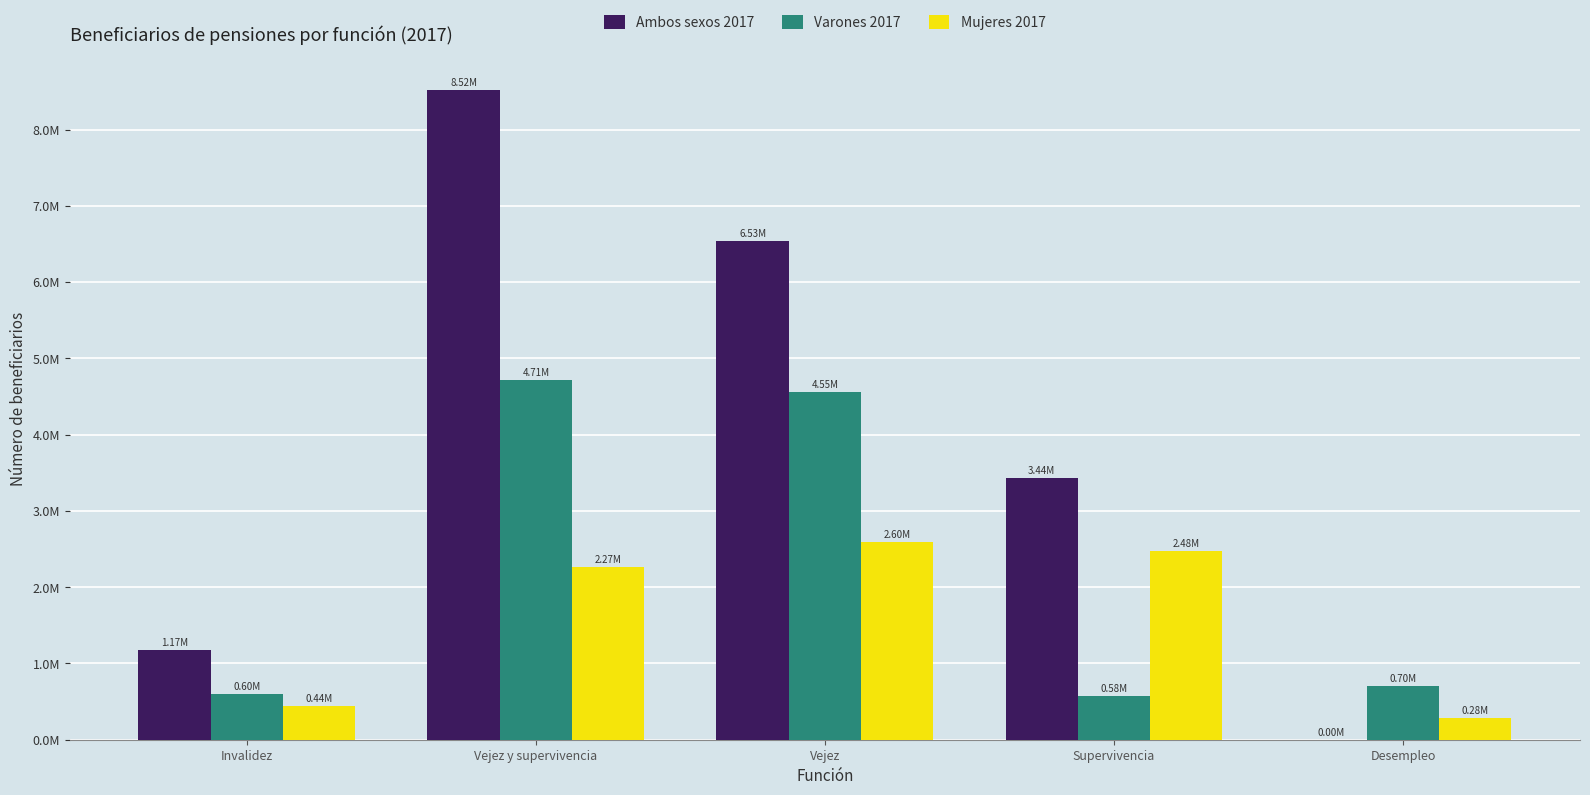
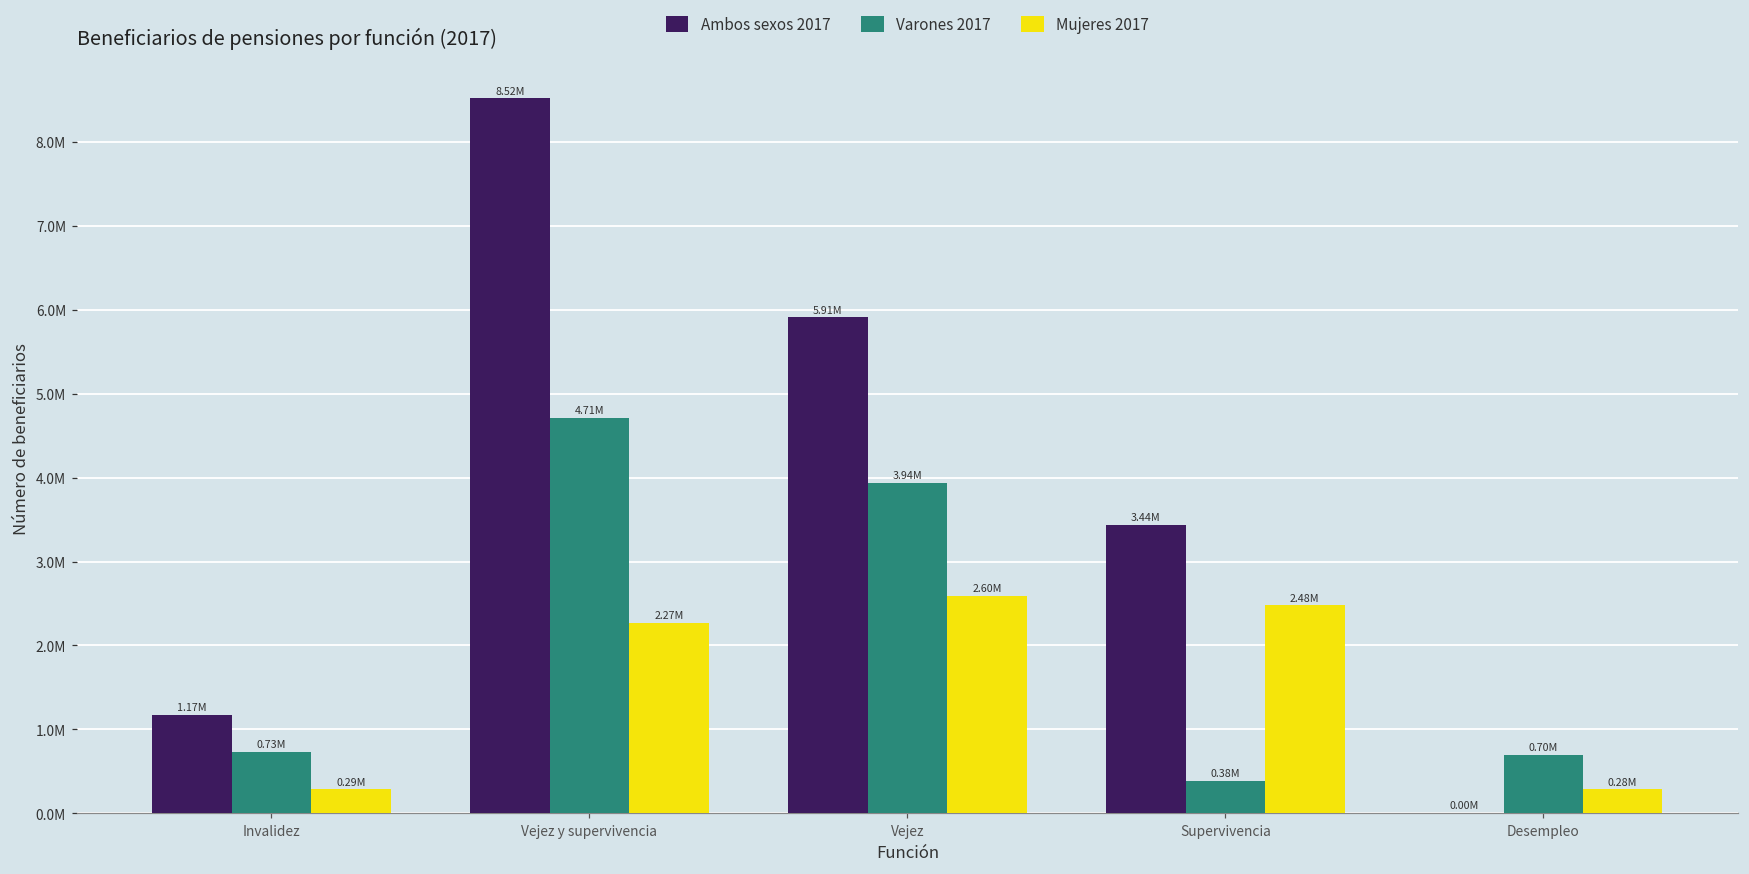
  {
    "Ambos sexos 2017": {
      "Invalidez": "1.17M",
      "Vejez y supervivencia": "8.52M",
-     "Vejez": "6.53M",
+     "Vejez": "5.91M",
      "Supervivencia": "3.44M"
    },
    "Varones 2017": {
-     "Invalidez": "0.60M",
+     "Invalidez": "0.73M",
      "Vejez y supervivencia": "4.71M",
-     "Vejez": "4.55M",
-     "Supervivencia": "0.58M",
+     "Vejez": "3.94M",
+     "Supervivencia": "0.38M",
      "Desempleo": "0.70M"
    },
    "Mujeres 2017": {
-     "Invalidez": "0.44M",
+     "Invalidez": "0.29M",
      "Vejez y supervivencia": "2.27M",
      "Vejez": "2.60M",
      "Supervivencia": "2.48M",
      "Desempleo": "0.28M"
    }
  }
